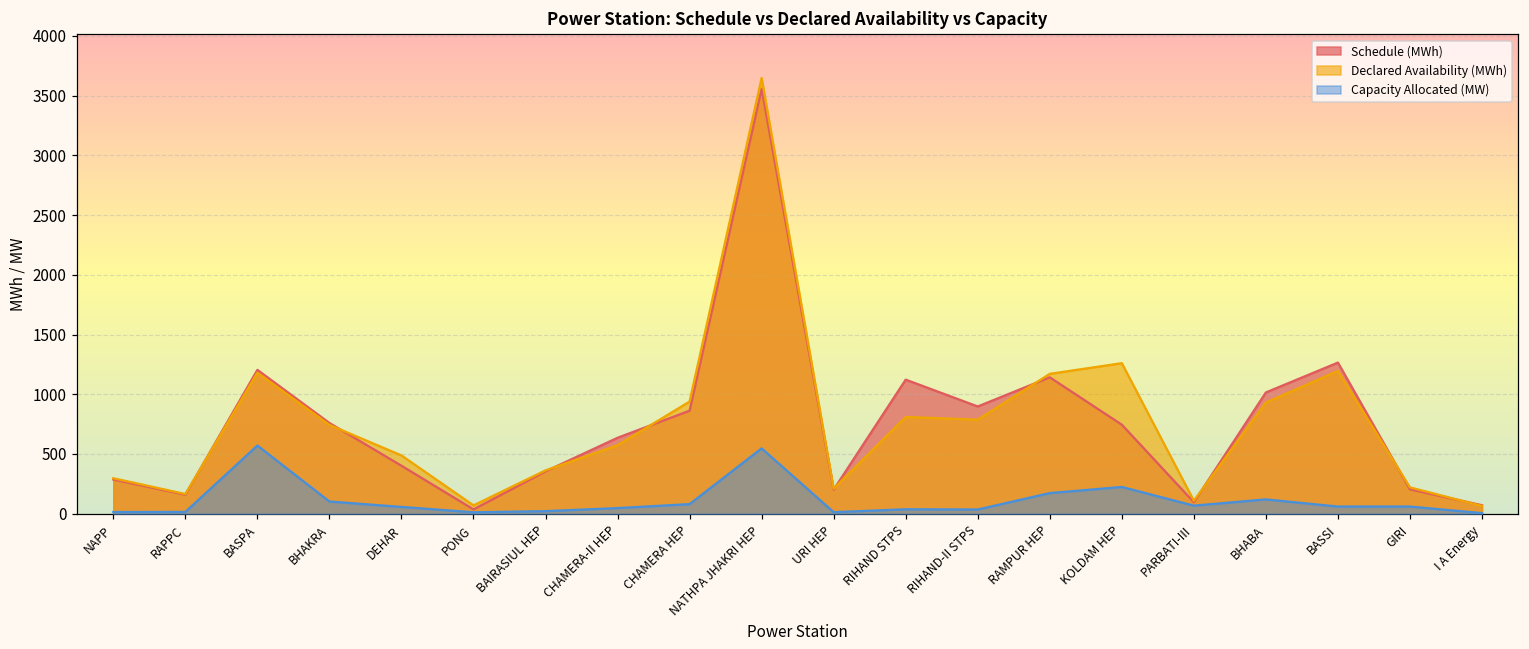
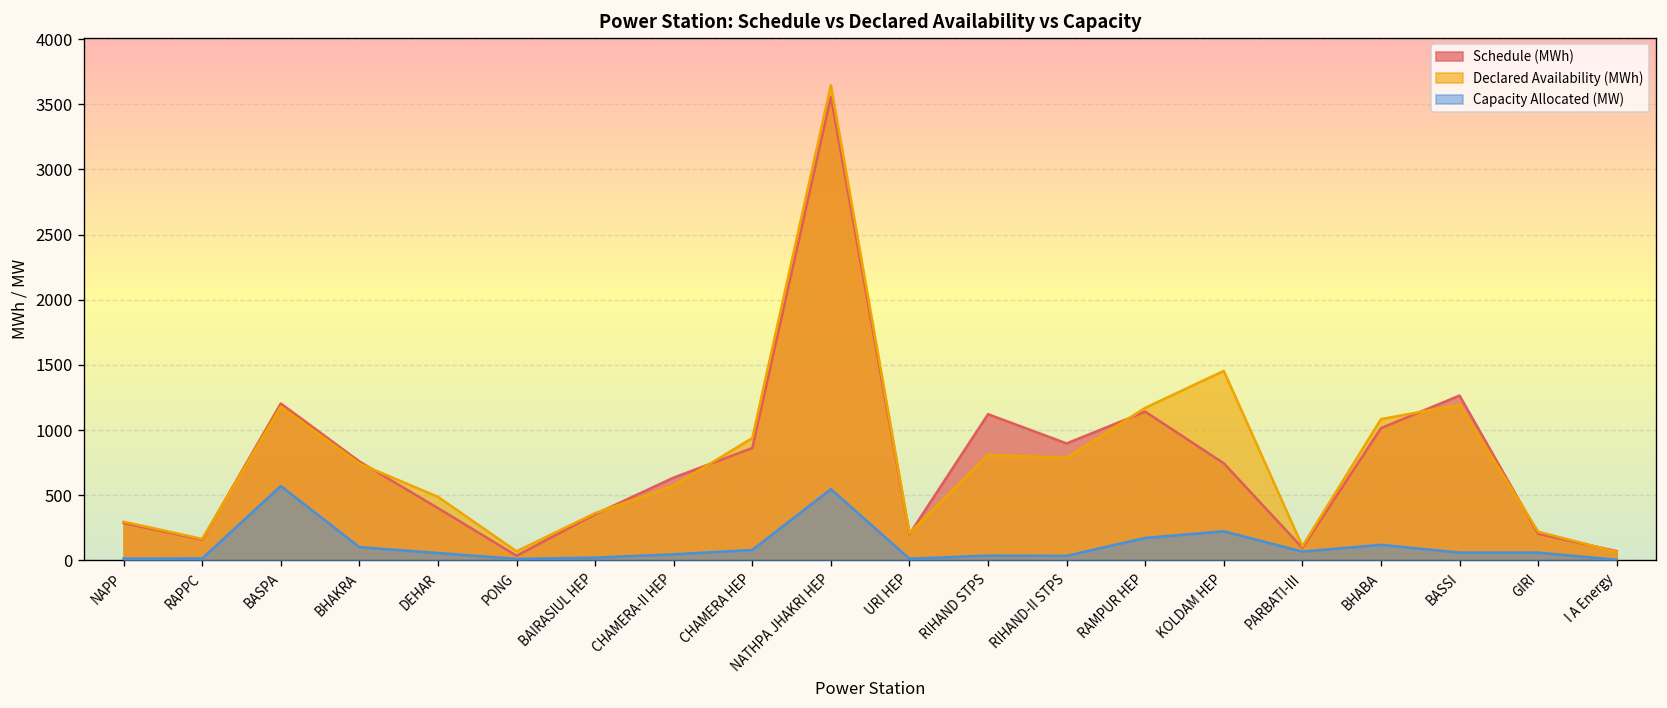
  {
    "Schedule (MWh)": {
      "BASPA": 1200,
      "DEHAR": 400,
      "PONG": 40,
      "CHAMERA-II HEP": 640,
      "CHAMERA HEP": 860,
      "NATHPA JHAKRI HEP": 3560,
      "RIHAND STPS": 1120,
      "RIHAND-II STPS": 900,
      "RAMPUR HEP": 1140,
      "KOLDAM HEP": 750,
      "BHABA": 1020,
      "BASSI": 1270
    },
    "Declared Availability (MWh)": {
      "BASPA": 1180,
      "DEHAR": 490,
      "PONG": 70,
      "CHAMERA-II HEP": 570,
      "CHAMERA HEP": 940,
      "NATHPA JHAKRI HEP": 3650,
      "RIHAND STPS": 810,
      "RIHAND-II STPS": 790,
      "RAMPUR HEP": 1170,
-     "KOLDAM HEP": 1260,
-     "BHABA": 930,
+     "KOLDAM HEP": 1450,
+     "BHABA": 1080,
      "BASSI": 1190
    },
    "Capacity Allocated (MW)": {
      "NAPP": 10,
      "RAPPC": 10,
      "BASPA": 570,
      "BHAKRA": 100,
      "DEHAR": 60,
      "PONG": 10,
      "BAIRASIUL HEP": 20,
      "CHAMERA-II HEP": 50,
      "CHAMERA HEP": 80,
      "NATHPA JHAKRI HEP": 550,
      "URI HEP": 10,
      "RIHAND STPS": 40,
      "RIHAND-II STPS": 40,
      "RAMPUR HEP": 170,
      "KOLDAM HEP": 220,
      "PARBATI-III": 70,
      "BHABA": 120,
      "BASSI": 60,
      "GIRI": 60,
      "I A Energy": 10
    }
  }
